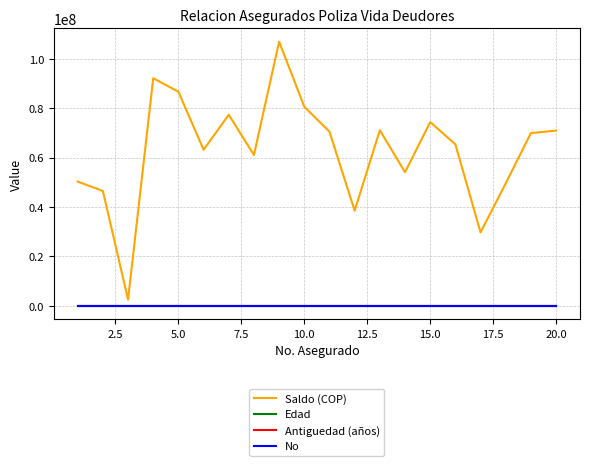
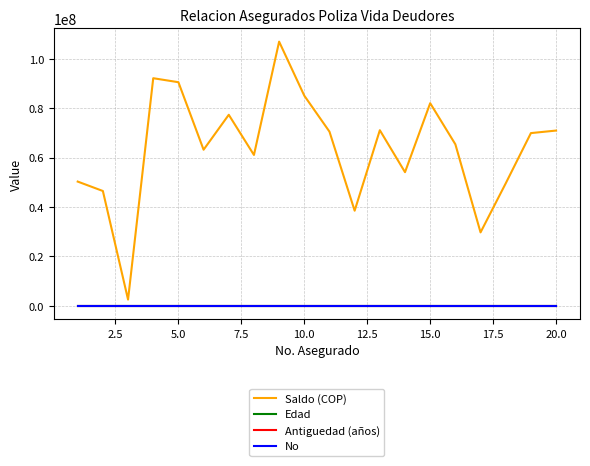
  {
    "Saldo (COP)": {
-     "5.0": 87000000,
-     "10.0": 81000000,
-     "15.0": 74000000,
+     "5.0": 90000000,
+     "10.0": 85000000,
+     "15.0": 82000000,
      "20.0": 71000000
    },
    "No": {
      "5.0": 0,
      "10.0": 0,
      "15.0": 0,
      "20.0": 0
    }
  }
